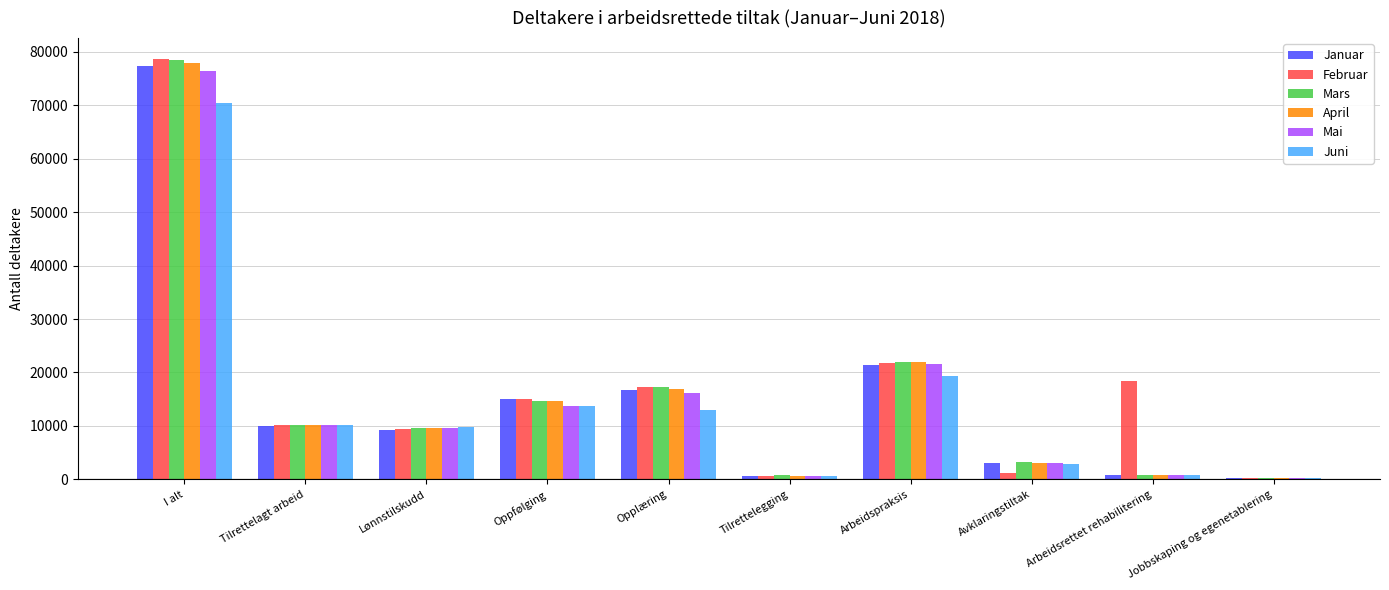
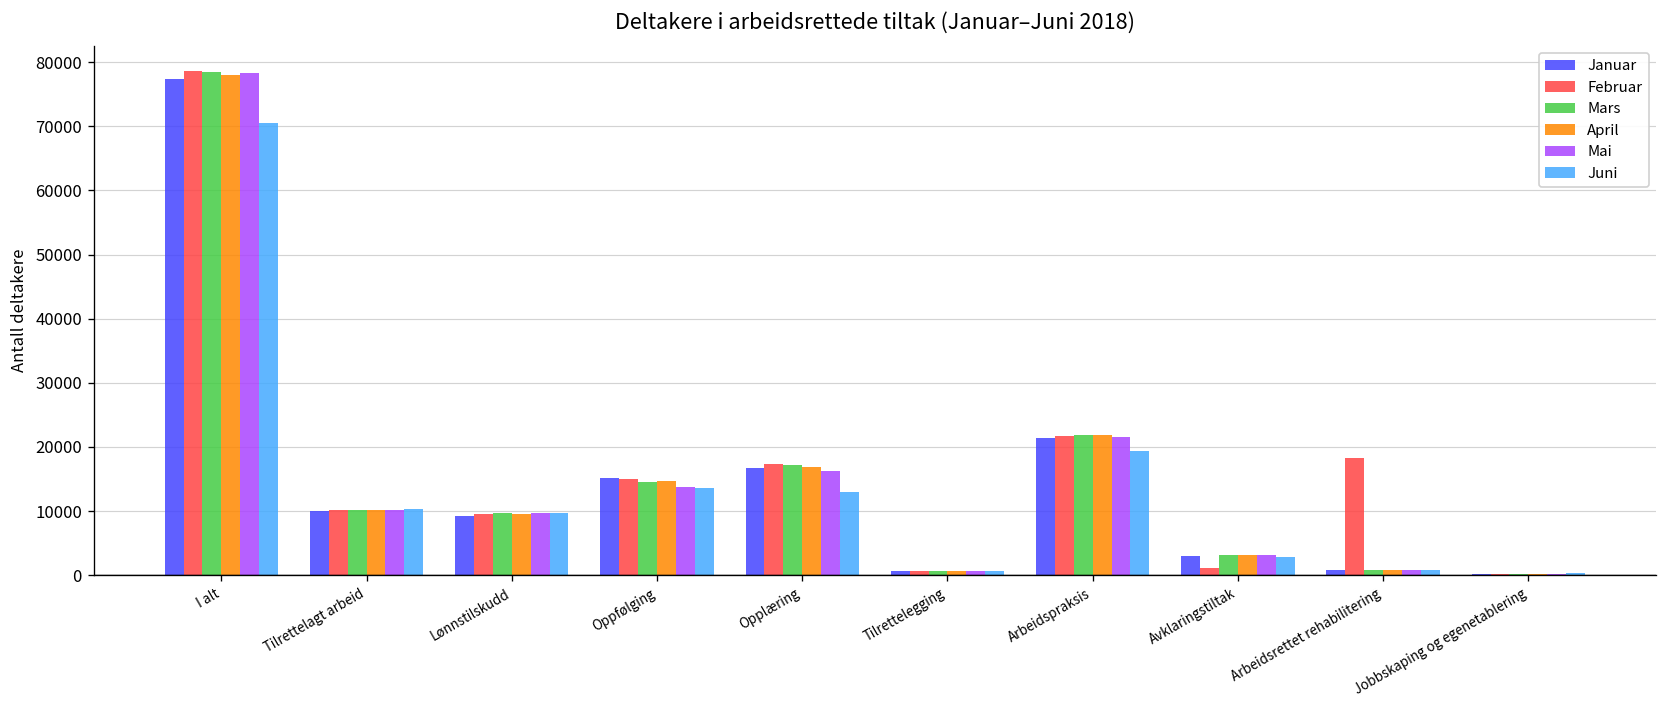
  {
    "Januar": {
      "I alt": 77000,
      "Tilrettelagt arbeid": 10000,
      "Lønnstilskudd": 9000,
      "Oppfølging": 15000,
      "Opplæring": 17000,
      "Tilrettelegging": 1000,
      "Arbeidspraksis": 21000,
      "Avklaringstiltak": 3000,
      "Arbeidsrettet rehabilitering": 1000
    },
    "Februar": {
      "I alt": 79000,
      "Tilrettelagt arbeid": 10000,
      "Lønnstilskudd": 10000,
      "Oppfølging": 15000,
      "Opplæring": 17000,
      "Tilrettelegging": 1000,
      "Arbeidspraksis": 22000,
      "Avklaringstiltak": 1000,
      "Arbeidsrettet rehabilitering": 18000
    },
    "Mars": {
      "I alt": 78000,
      "Tilrettelagt arbeid": 10000,
      "Lønnstilskudd": 10000,
      "Oppfølging": 15000,
      "Opplæring": 17000,
      "Tilrettelegging": 1000,
      "Arbeidspraksis": 22000,
      "Avklaringstiltak": 3000,
      "Arbeidsrettet rehabilitering": 1000
    },
    "April": {
      "I alt": 78000,
      "Tilrettelagt arbeid": 10000,
      "Lønnstilskudd": 10000,
      "Oppfølging": 15000,
      "Opplæring": 17000,
      "Tilrettelegging": 1000,
      "Arbeidspraksis": 22000,
      "Avklaringstiltak": 3000,
      "Arbeidsrettet rehabilitering": 1000
    },
    "Mai": {
-     "I alt": 76000,
+     "I alt": 78000,
      "Tilrettelagt arbeid": 10000,
      "Lønnstilskudd": 10000,
      "Oppfølging": 14000,
      "Opplæring": 16000,
      "Tilrettelegging": 1000,
      "Arbeidspraksis": 22000,
      "Avklaringstiltak": 3000,
      "Arbeidsrettet rehabilitering": 1000
    },
    "Juni": {
      "I alt": 70000,
      "Tilrettelagt arbeid": 10000,
      "Lønnstilskudd": 10000,
      "Oppfølging": 14000,
      "Opplæring": 13000,
      "Tilrettelegging": 1000,
      "Arbeidspraksis": 19000,
      "Avklaringstiltak": 3000,
      "Arbeidsrettet rehabilitering": 1000
    }
  }
